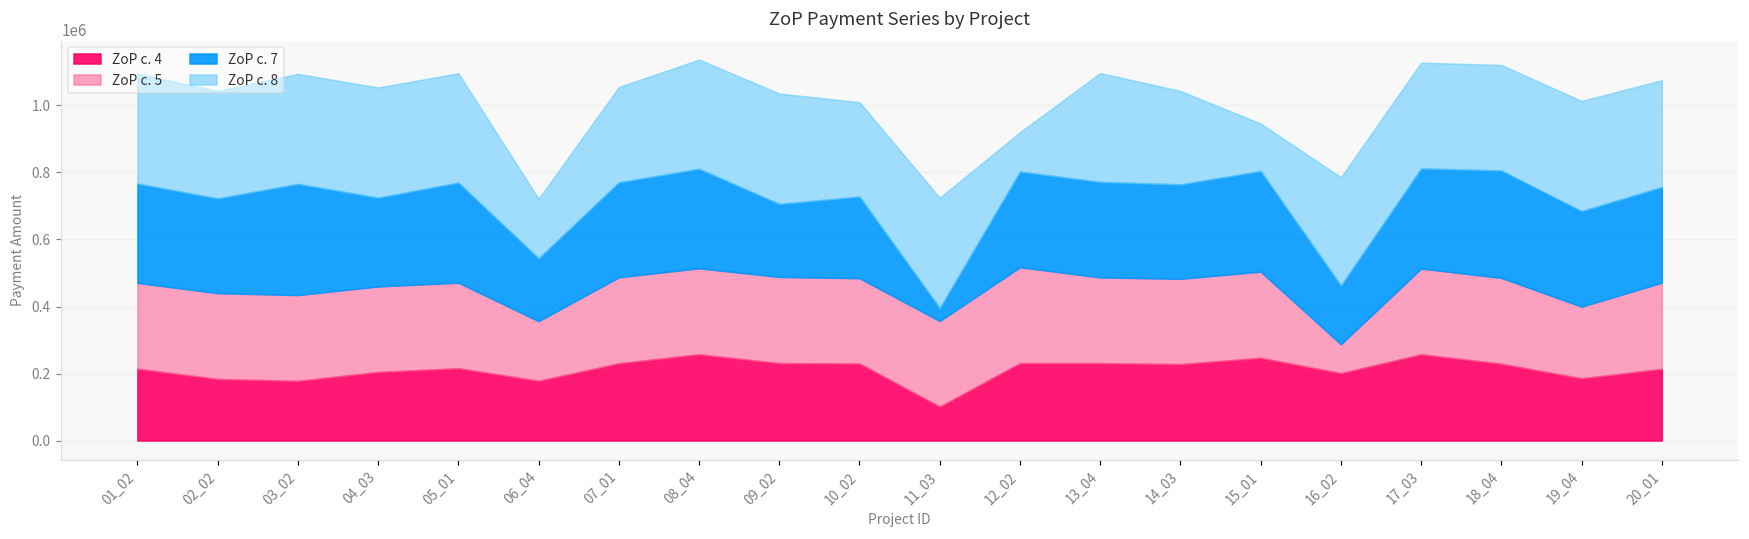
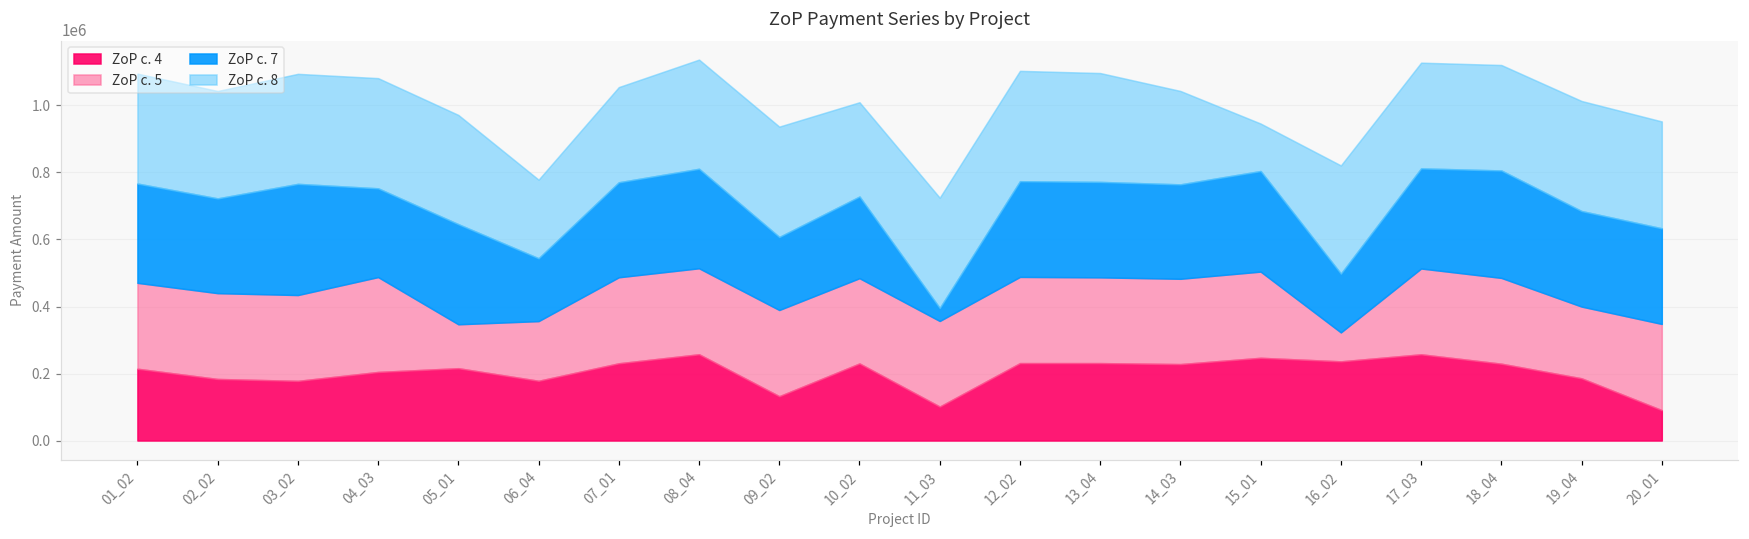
  {
    "ZoP c. 4": {
      "01_02": 210000,
      "02_02": 180000,
      "03_02": 180000,
      "04_03": 200000,
      "05_01": 220000,
      "06_04": 180000,
      "07_01": 230000,
      "08_04": 260000,
-     "09_02": 230000,
+     "09_02": 130000,
      "10_02": 230000,
      "11_03": 100000,
      "12_02": 230000,
      "13_04": 230000,
      "14_03": 230000,
      "15_01": 250000,
-     "16_02": 200000,
+     "16_02": 240000,
      "17_03": 260000,
      "18_04": 230000,
      "19_04": 190000,
-     "20_01": 210000
+     "20_01": 90000
    },
    "ZoP c. 5": {
      "01_02": 260000,
      "02_02": 260000,
      "03_02": 260000,
-     "04_03": 260000,
-     "05_01": 260000,
+     "04_03": 280000,
+     "05_01": 130000,
      "06_04": 180000,
      "07_01": 260000,
      "08_04": 260000,
      "09_02": 260000,
      "10_02": 250000,
      "11_03": 260000,
-     "12_02": 290000,
+     "12_02": 260000,
      "13_04": 260000,
      "14_03": 250000,
      "15_01": 260000,
      "16_02": 90000,
      "17_03": 260000,
      "18_04": 260000,
      "19_04": 210000,
      "20_01": 260000
    },
    "ZoP c. 7": {
      "01_02": 300000,
      "02_02": 280000,
      "03_02": 330000,
      "04_03": 260000,
      "05_01": 300000,
      "06_04": 190000,
      "07_01": 280000,
      "08_04": 300000,
      "09_02": 220000,
      "10_02": 240000,
      "11_03": 40000,
      "12_02": 290000,
      "13_04": 280000,
      "14_03": 280000,
      "15_01": 300000,
      "16_02": 180000,
      "17_03": 300000,
      "18_04": 320000,
      "19_04": 290000,
      "20_01": 290000
    },
    "ZoP c. 8": {
      "03_02": 330000,
      "04_03": 330000,
      "05_01": 330000,
-     "06_04": 180000,
+     "06_04": 230000,
      "07_01": 280000,
      "08_04": 330000,
      "09_02": 330000,
      "10_02": 280000,
      "11_03": 330000,
-     "12_02": 120000,
+     "12_02": 330000,
      "13_04": 320000,
      "14_03": 280000,
      "15_01": 140000,
      "16_02": 320000,
      "17_03": 320000,
      "18_04": 310000,
      "19_04": 330000,
      "20_01": 320000
    }
  }
